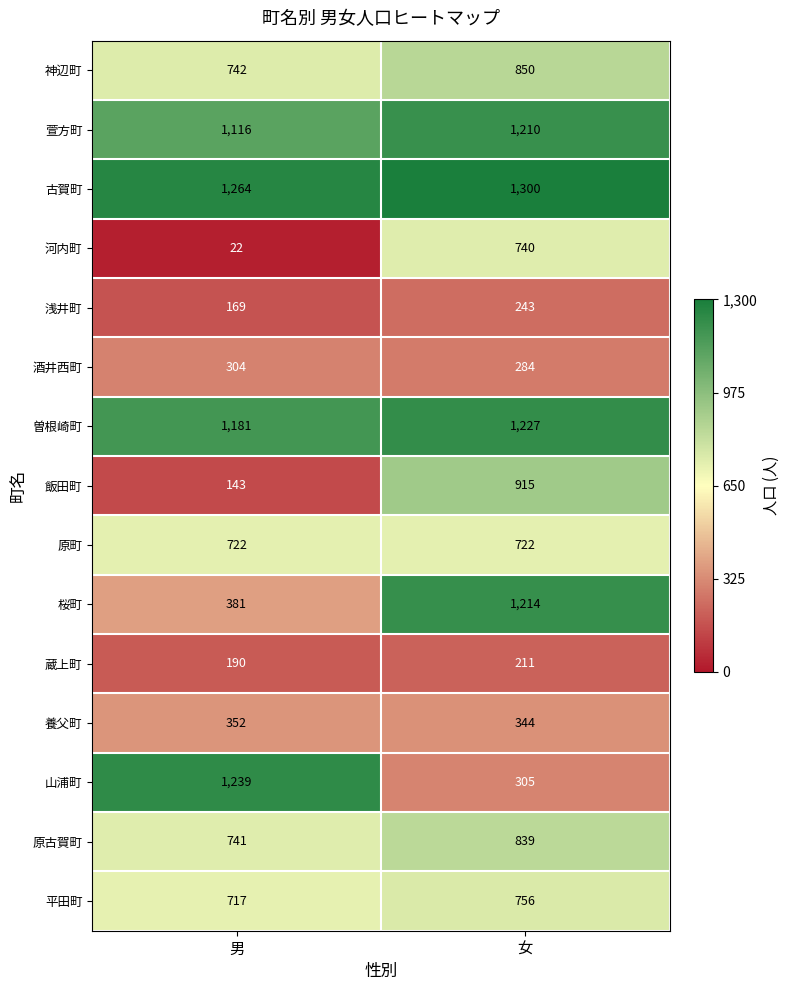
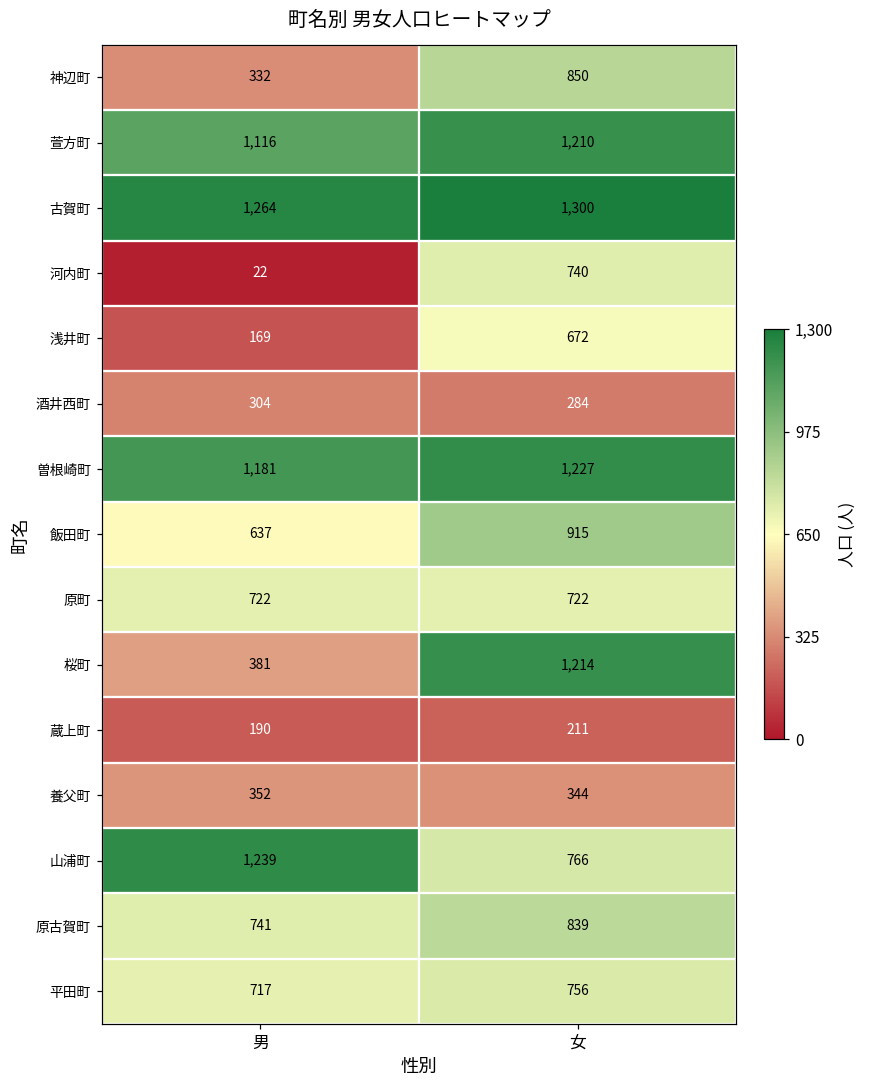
  {
    "神辺町": {
-     "男": "742",
+     "男": "332",
      "女": "850"
    },
    "萱方町": {
      "男": "1,116",
      "女": "1,210"
    },
    "古賀町": {
      "男": "1,264",
      "女": "1,300"
    },
    "河内町": {
      "男": "22",
      "女": "740"
    },
    "浅井町": {
      "男": "169",
-     "女": "243"
+     "女": "672"
    },
    "酒井西町": {
      "男": "304",
      "女": "284"
    },
    "曽根崎町": {
      "男": "1,181",
      "女": "1,227"
    },
    "飯田町": {
-     "男": "143",
+     "男": "637",
      "女": "915"
    },
    "原町": {
      "男": "722",
      "女": "722"
    },
    "桜町": {
      "男": "381",
      "女": "1,214"
    },
    "蔵上町": {
      "男": "190",
      "女": "211"
    },
    "養父町": {
      "男": "352",
      "女": "344"
    },
    "山浦町": {
      "男": "1,239",
-     "女": "305"
+     "女": "766"
    },
    "原古賀町": {
      "男": "741",
      "女": "839"
    },
    "平田町": {
      "男": "717",
      "女": "756"
    }
  }
